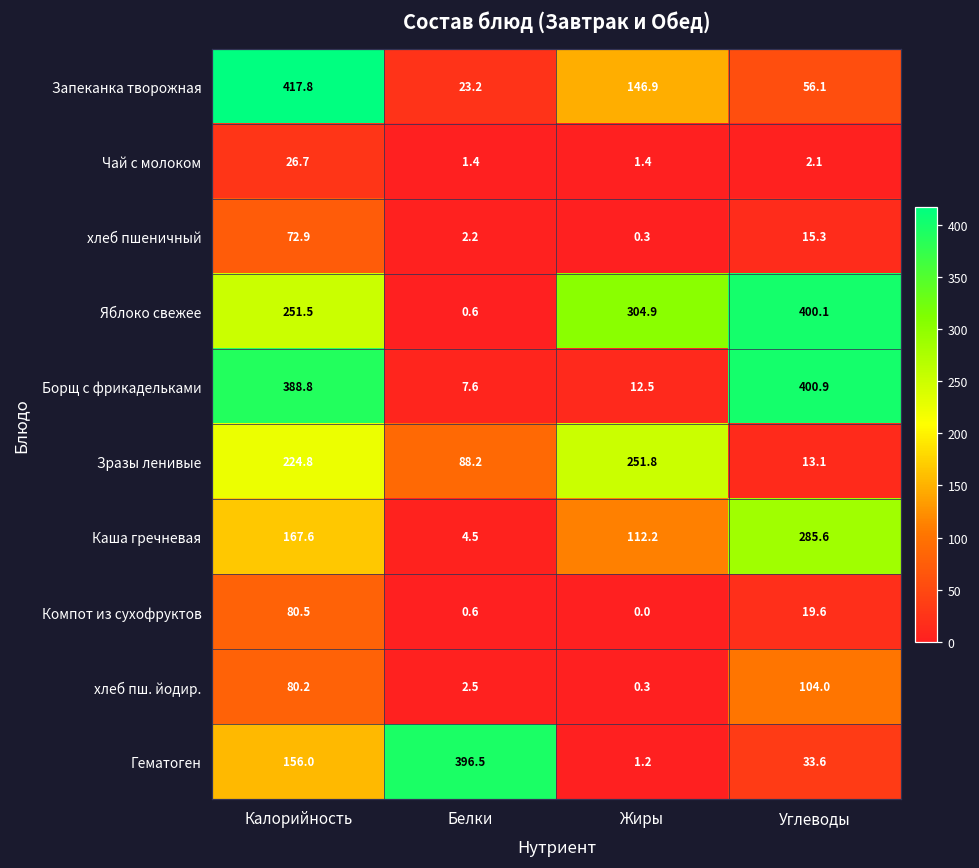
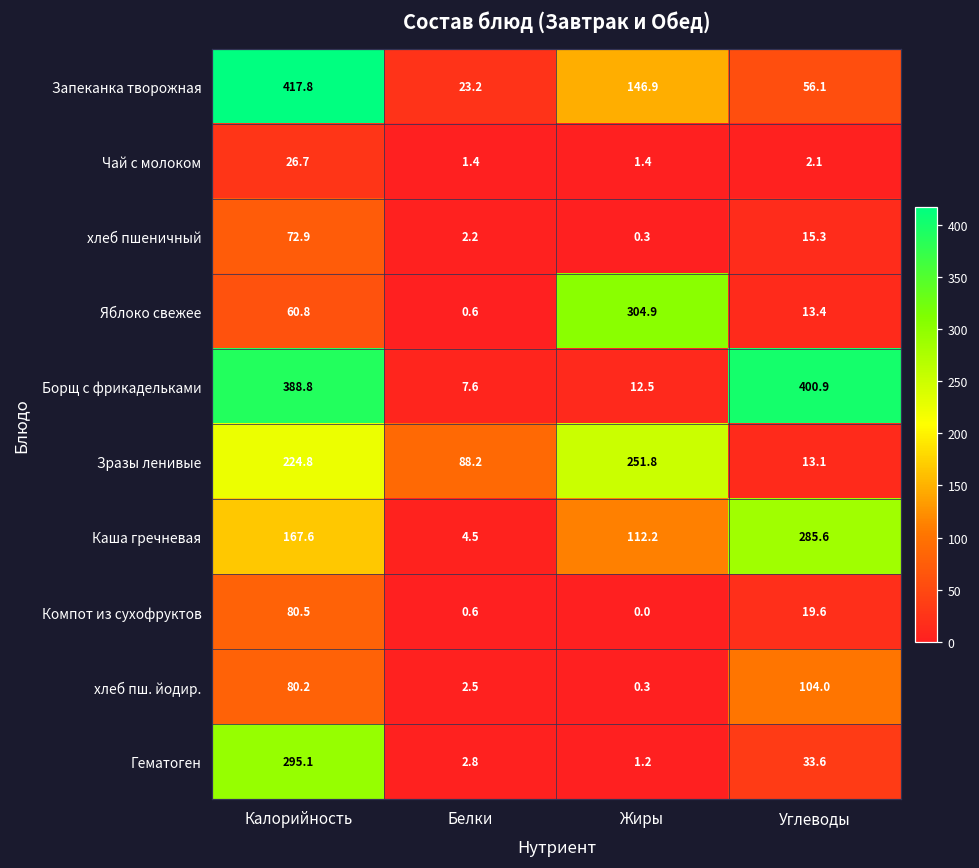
  {
    "Запеканка творожная": {
      "Калорийность": 417.8,
      "Белки": 23.2,
      "Жиры": 146.9,
      "Углеводы": 56.1
    },
    "Чай с молоком": {
      "Калорийность": 26.7,
      "Белки": 1.4,
      "Жиры": 1.4,
      "Углеводы": 2.1
    },
    "хлеб пшеничный": {
      "Калорийность": 72.9,
      "Белки": 2.2,
      "Жиры": 0.3,
      "Углеводы": 15.3
    },
    "Яблоко свежее": {
-     "Калорийность": 251.5,
+     "Калорийность": 60.8,
      "Белки": 0.6,
      "Жиры": 304.9,
-     "Углеводы": 400.1
+     "Углеводы": 13.4
    },
    "Борщ с фрикадельками": {
      "Калорийность": 388.8,
      "Белки": 7.6,
      "Жиры": 12.5,
      "Углеводы": 400.9
    },
    "Зразы ленивые": {
      "Калорийность": 224.8,
      "Белки": 88.2,
      "Жиры": 251.8,
      "Углеводы": 13.1
    },
    "Каша гречневая": {
      "Калорийность": 167.6,
      "Белки": 4.5,
      "Жиры": 112.2,
      "Углеводы": 285.6
    },
    "Компот из сухофруктов": {
      "Калорийность": 80.5,
      "Белки": 0.6,
      "Жиры": 0.0,
      "Углеводы": 19.6
    },
    "хлеб пш. йодир.": {
      "Калорийность": 80.2,
      "Белки": 2.5,
      "Жиры": 0.3,
      "Углеводы": 104.0
    },
    "Гематоген": {
-     "Калорийность": 156.0,
-     "Белки": 396.5,
+     "Калорийность": 295.1,
+     "Белки": 2.8,
      "Жиры": 1.2,
      "Углеводы": 33.6
    }
  }
